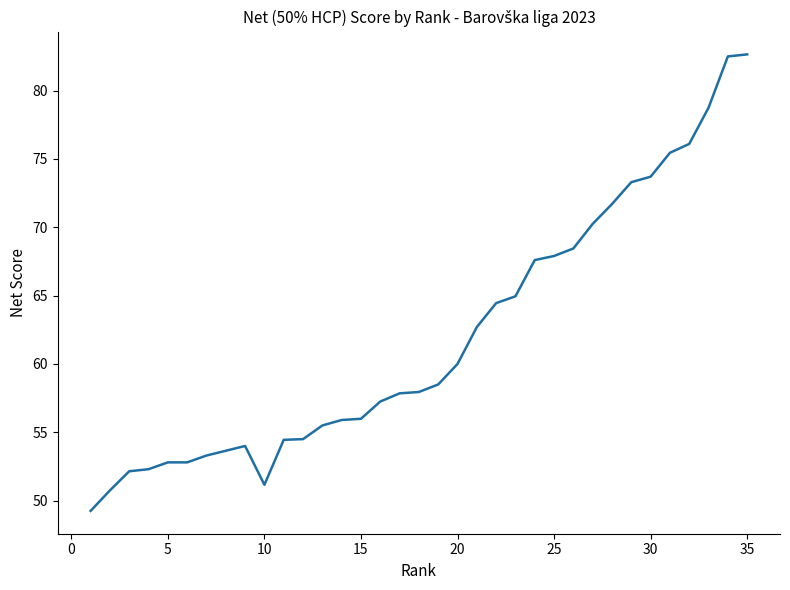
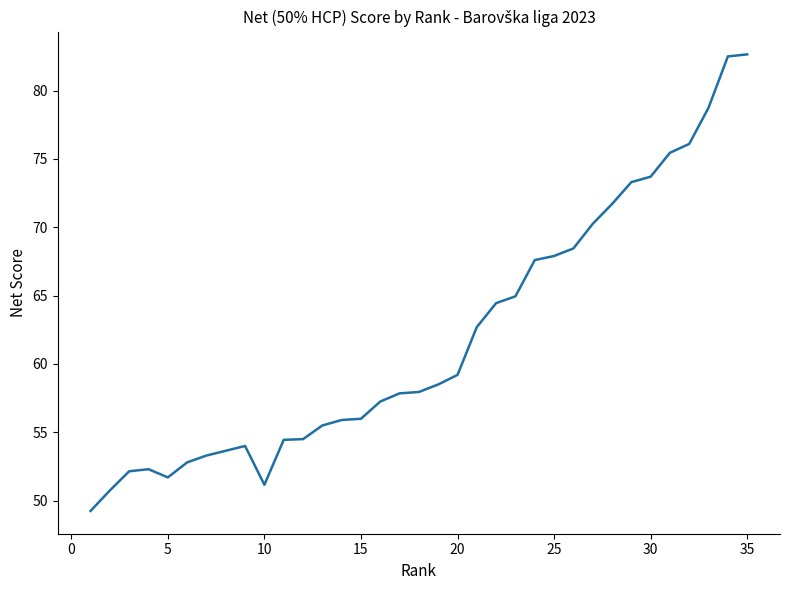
  {
-   "5": 52.8,
+   "5": 51.7,
    "10": 51.2,
    "15": 56.0,
-   "20": 60.0,
+   "20": 59.2,
    "25": 67.9,
    "30": 73.7,
    "35": 82.7
  }
